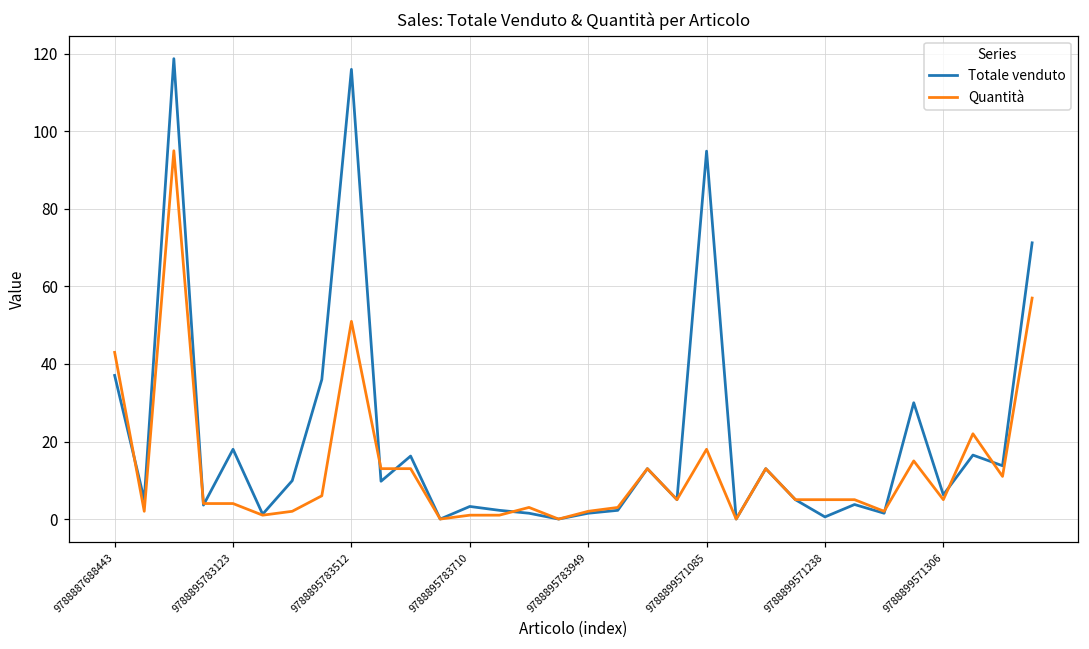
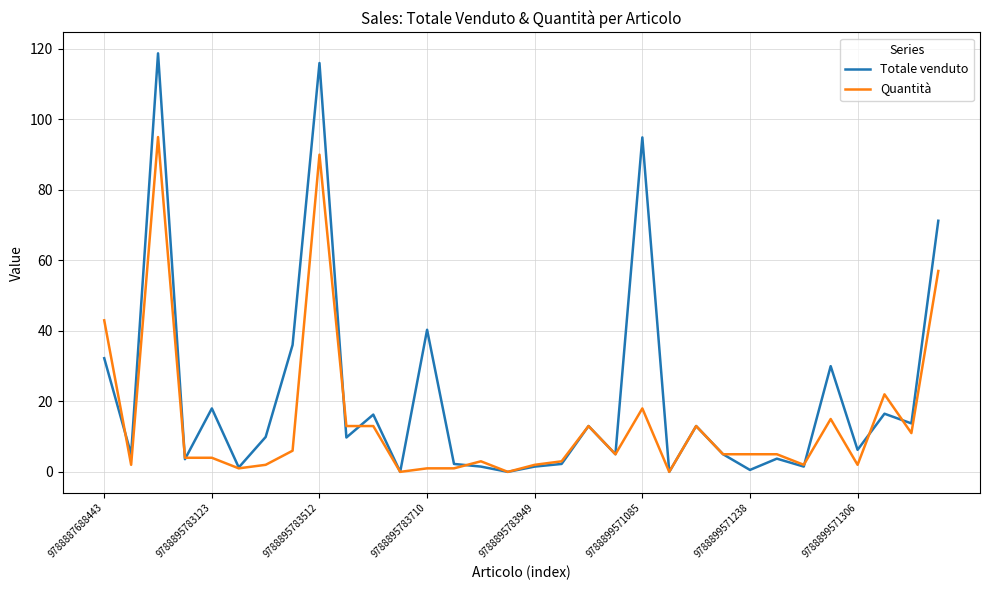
  {
    "Totale venduto": {
-     "9788887688443": 37,
+     "9788887688443": 32,
      "9788895783123": 18,
      "9788895783512": 116,
-     "9788895783710": 3,
+     "9788895783710": 40,
      "9788899571085": 95,
      "9788899571238": 1,
      "9788899571306": 6
    },
    "Quantità": {
      "9788887688443": 43,
      "9788895783123": 4,
-     "9788895783512": 51,
+     "9788895783512": 90,
      "9788895783710": 1,
      "9788899571085": 18,
      "9788899571238": 5,
-     "9788899571306": 5
+     "9788899571306": 2
    }
  }
